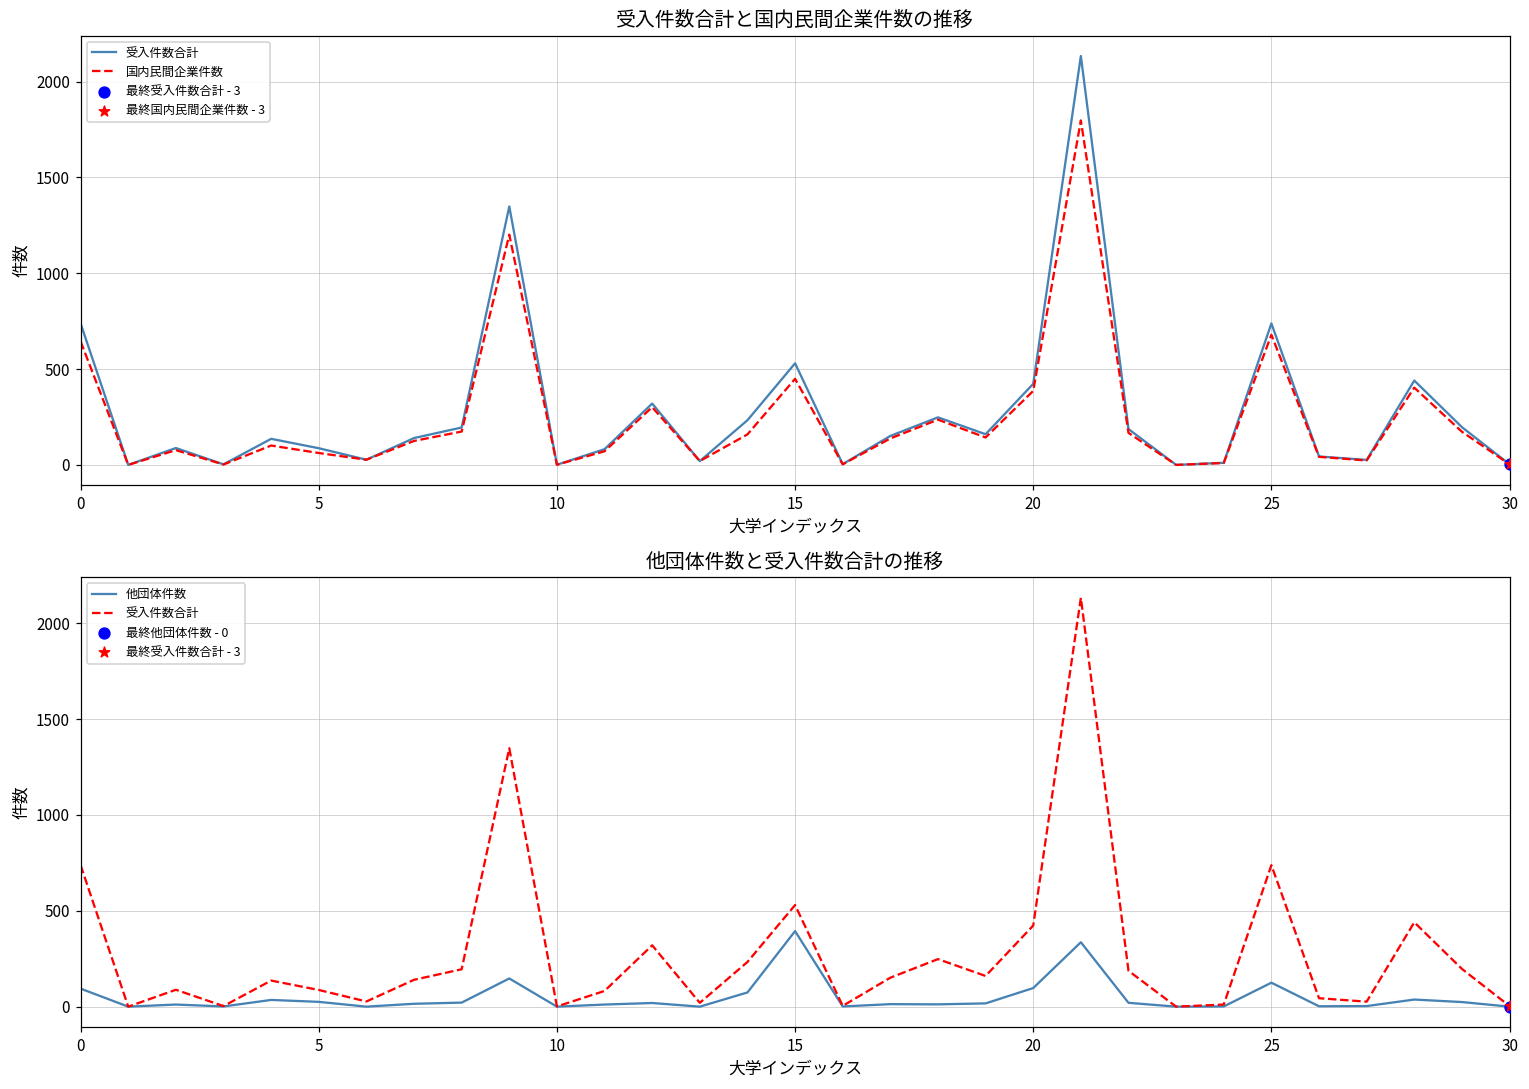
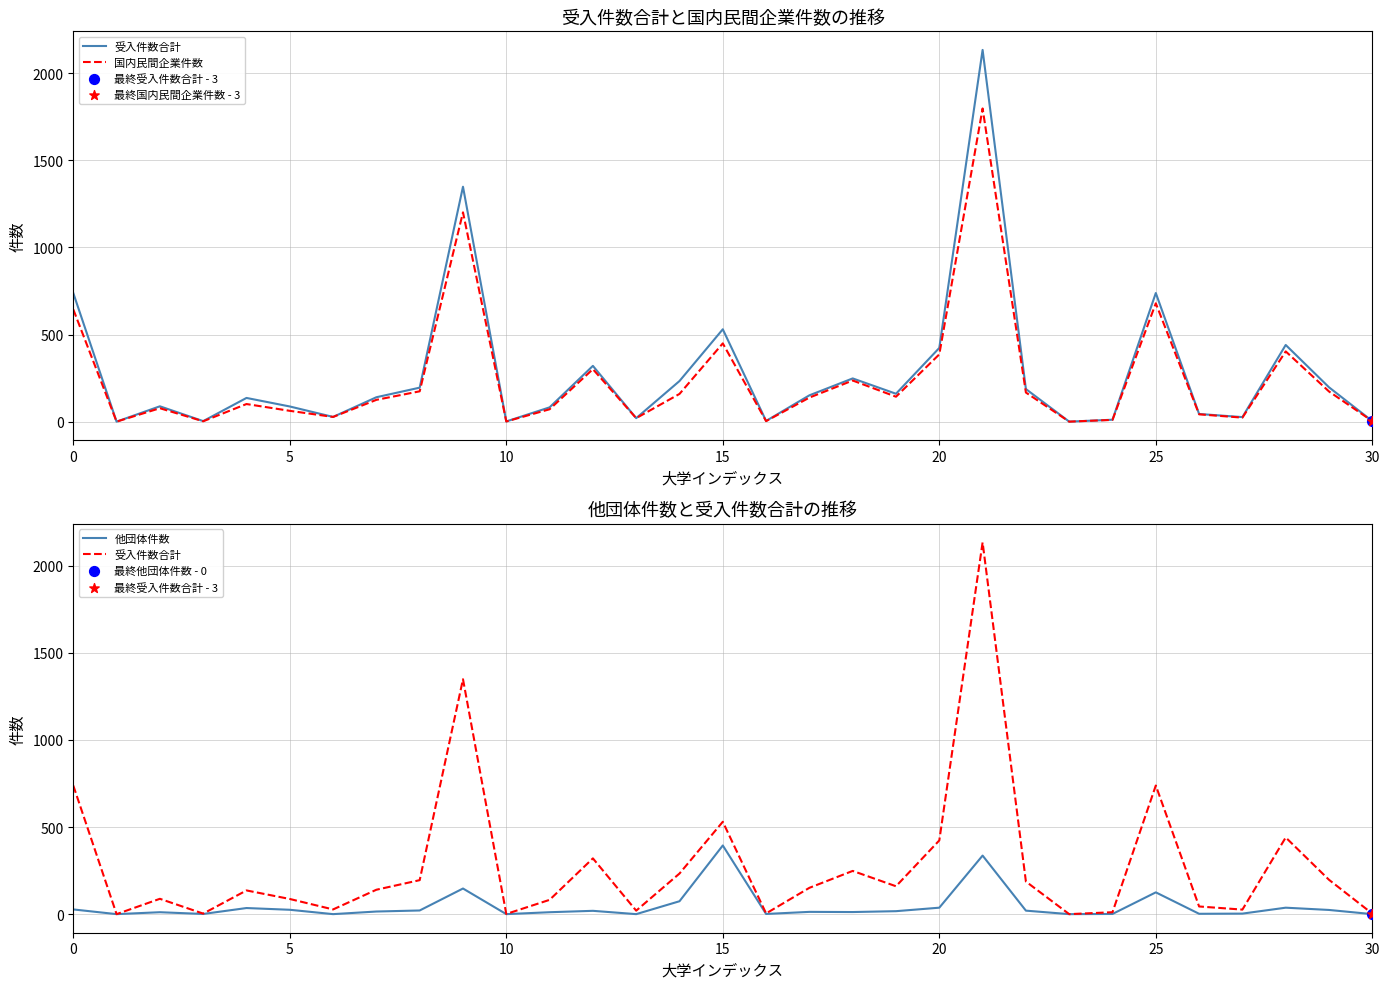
  {
    "他団体件数と受入件数合計の推移": {
      "他団体件数": {
-       "0": 90,
+       "0": 30,
        "5": 30,
        "15": 390,
-       "20": 100,
+       "20": 40,
        "25": 130
      }
    }
  }
